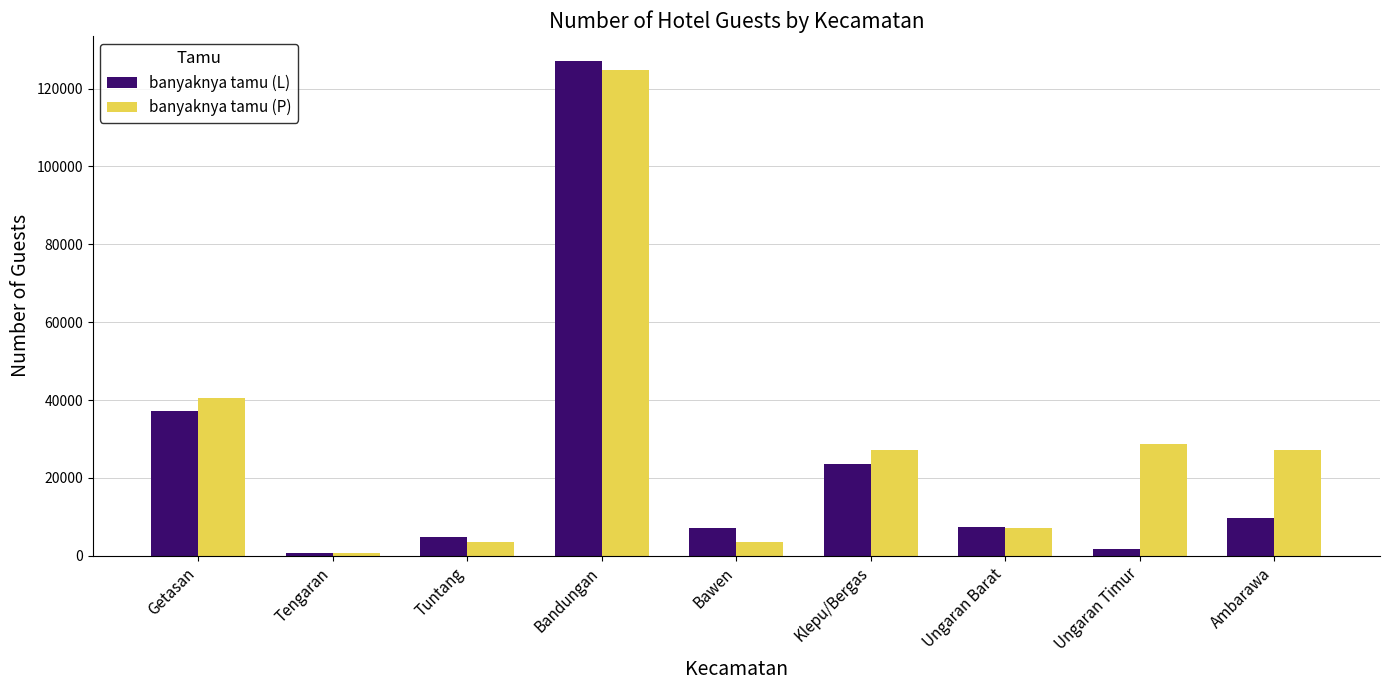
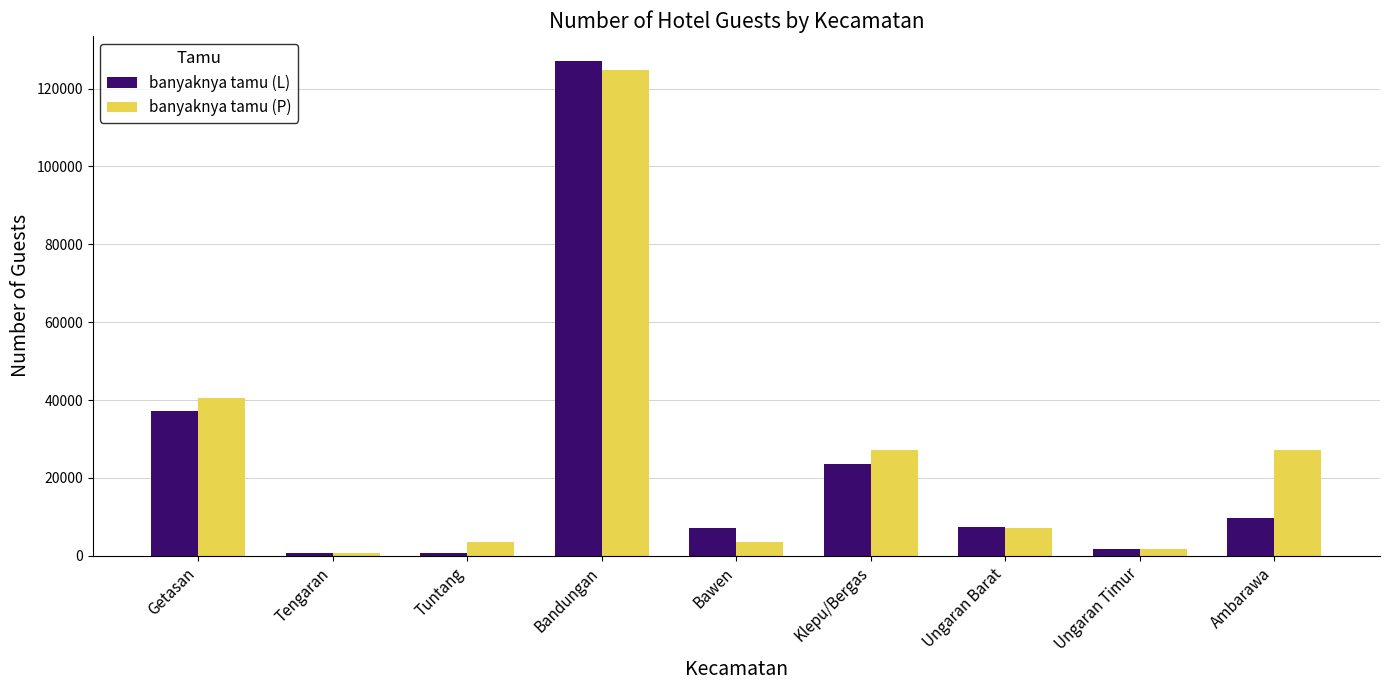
  {
    "banyaknya tamu (L)": {
      "Getasan": 37000,
      "Tengaran": 1000,
-     "Tuntang": 5000,
+     "Tuntang": 1000,
      "Bandungan": 127000,
      "Bawen": 7000,
      "Klepu/Bergas": 24000,
      "Ungaran Barat": 7000,
      "Ungaran Timur": 2000,
      "Ambarawa": 10000
    },
    "banyaknya tamu (P)": {
      "Getasan": 40000,
      "Tengaran": 1000,
      "Tuntang": 3000,
      "Bandungan": 125000,
      "Bawen": 4000,
      "Klepu/Bergas": 27000,
      "Ungaran Barat": 7000,
-     "Ungaran Timur": 29000,
+     "Ungaran Timur": 2000,
      "Ambarawa": 27000
    }
  }
